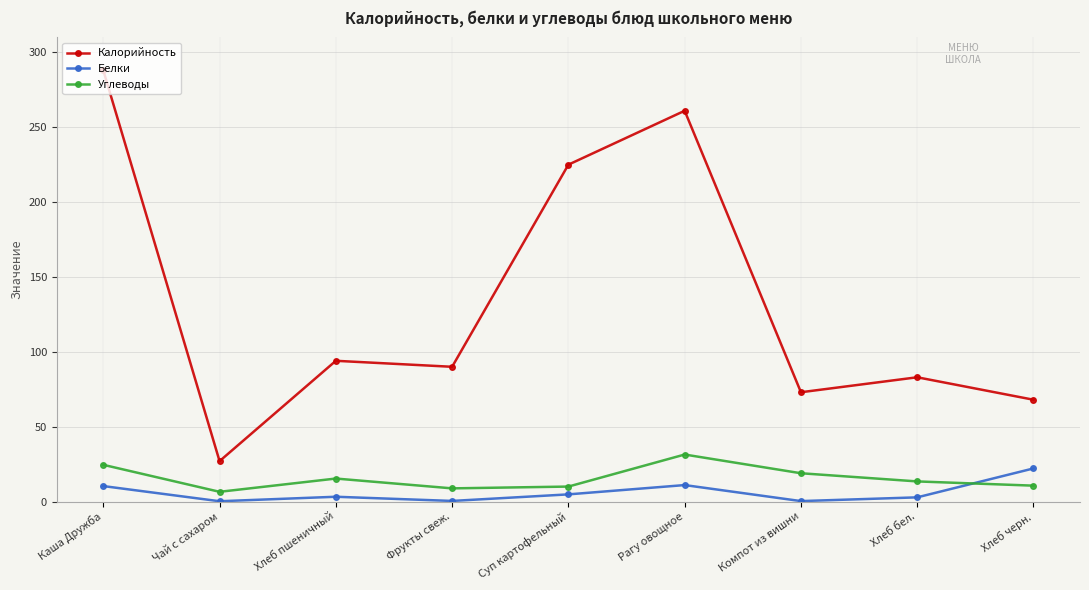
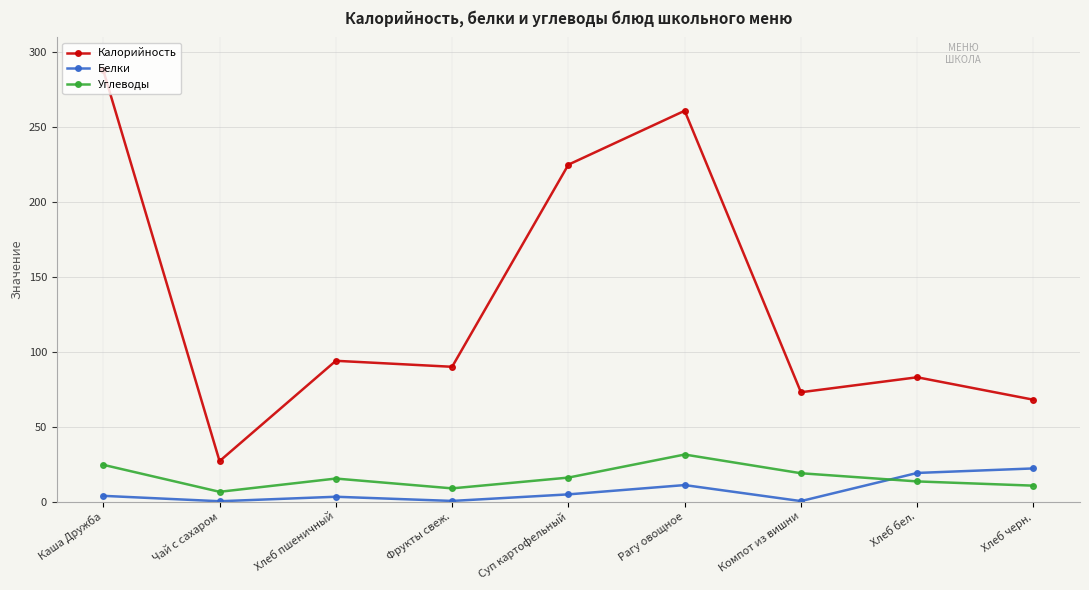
  {
    "Калорийность": {
      "Чай с сахаром": 27,
      "Хлеб пшеничный": 94,
      "Фрукты свеж.": 90,
      "Суп картофельный": 225,
      "Рагу овощное": 261,
      "Компот из вишни": 73,
      "Хлеб бел.": 83,
      "Хлеб черн.": 68
    },
    "Белки": {
-     "Каша Дружба": 10,
+     "Каша Дружба": 4,
      "Чай с сахаром": 0,
      "Хлеб пшеничный": 3,
      "Фрукты свеж.": 0,
      "Суп картофельный": 5,
      "Рагу овощное": 11,
      "Компот из вишни": 0,
-     "Хлеб бел.": 3,
+     "Хлеб бел.": 19,
      "Хлеб черн.": 22
    },
    "Углеводы": {
      "Каша Дружба": 25,
      "Чай с сахаром": 7,
      "Хлеб пшеничный": 15,
      "Фрукты свеж.": 9,
-     "Суп картофельный": 10,
+     "Суп картофельный": 16,
      "Рагу овощное": 31,
      "Компот из вишни": 19,
      "Хлеб бел.": 13,
      "Хлеб черн.": 11
    }
  }
